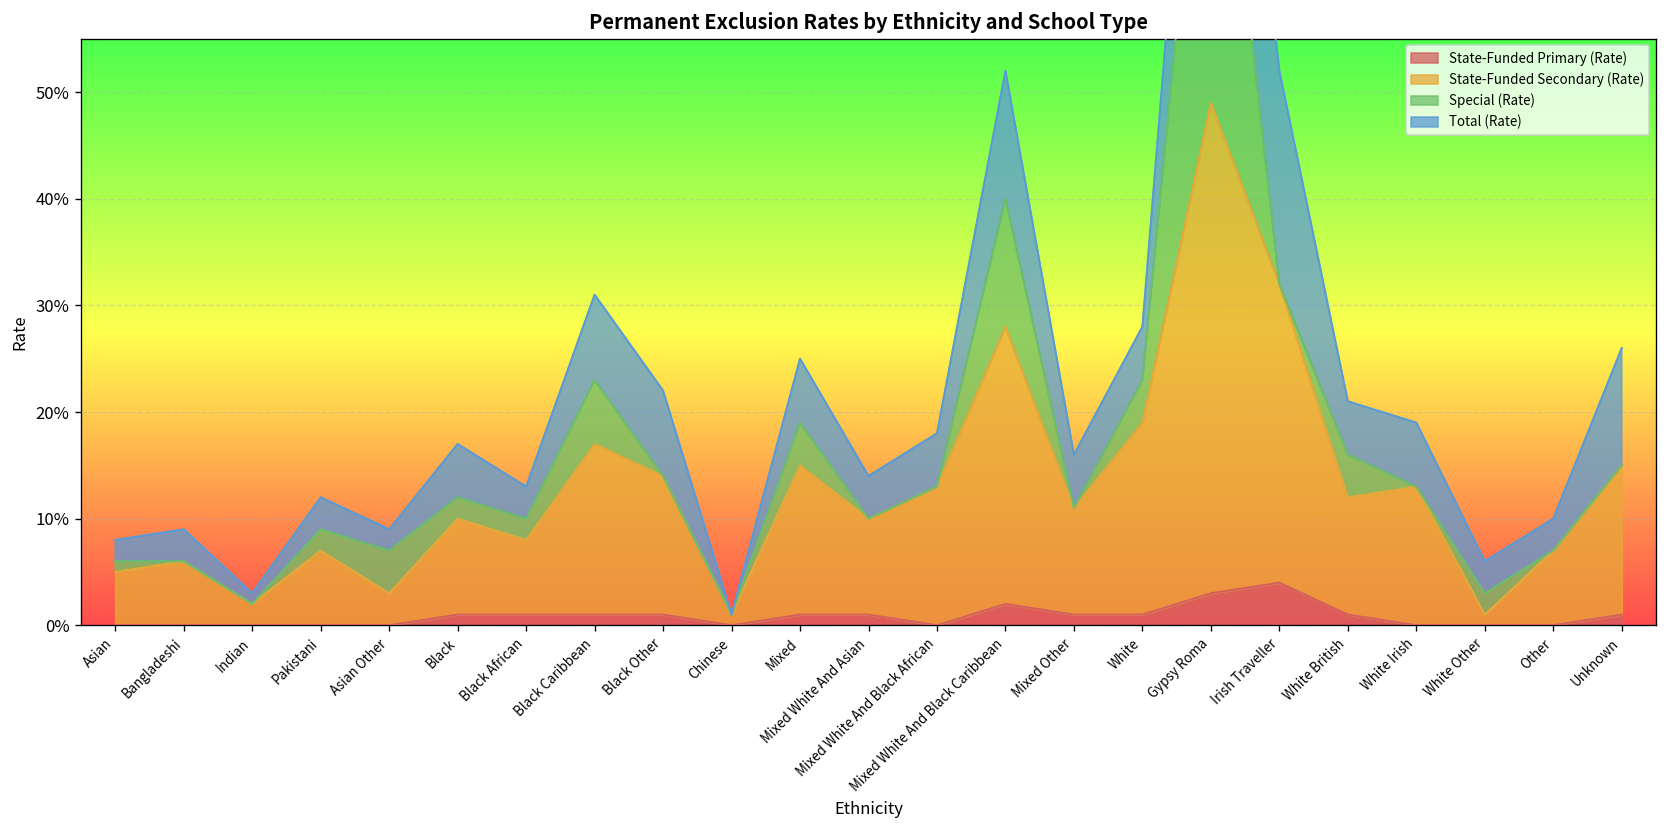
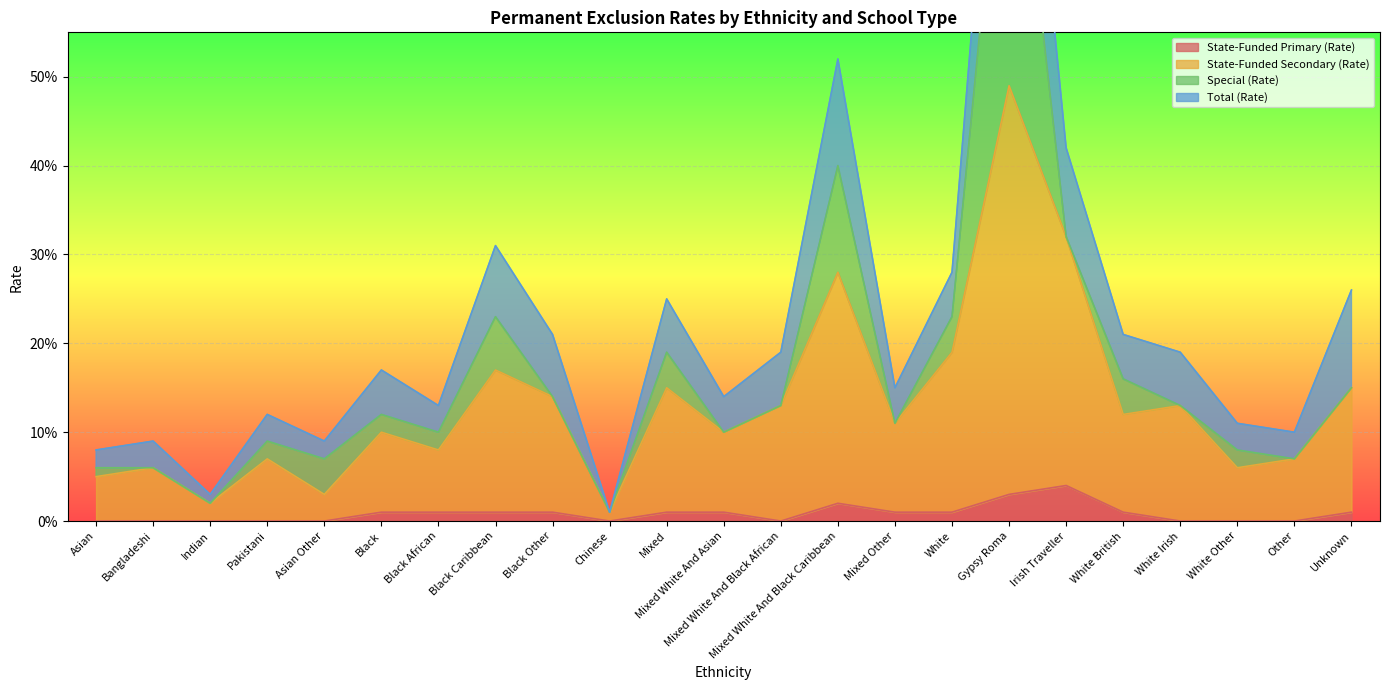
  {
    "State-Funded Primary (Rate)": {
      "Asian": "0%",
      "Bangladeshi": "0%",
      "Indian": "0%",
      "Pakistani": "0%",
      "Asian Other": "0%",
      "Black": "1%",
      "Black African": "1%",
      "Black Caribbean": "1%",
      "Black Other": "1%",
      "Chinese": "0%",
      "Mixed": "1%",
      "Mixed White And Asian": "1%",
      "Mixed White And Black African": "0%",
      "Mixed White And Black Caribbean": "2%",
      "Mixed Other": "1%",
      "White": "1%",
      "Gypsy Roma": "3%",
      "Irish Traveller": "4%",
      "White British": "1%",
      "White Irish": "0%",
      "White Other": "0%",
      "Other": "0%",
      "Unknown": "1%"
    },
    "State-Funded Secondary (Rate)": {
      "Asian": "5%",
      "Pakistani": "7%",
      "Asian Other": "3%",
      "Black": "9%",
      "Black African": "7%",
      "Black Caribbean": "16%",
      "Mixed": "14%",
      "Mixed White And Black Caribbean": "26%",
      "White": "18%",
      "Gypsy Roma": "46%",
      "White British": "11%",
-     "White Other": "1%"
+     "White Other": "6%"
    },
    "Special (Rate)": {
      "Asian": "1%",
      "Pakistani": "2%",
      "Asian Other": "4%",
      "Black": "2%",
      "Black African": "2%",
      "Black Caribbean": "6%",
      "Mixed": "4%",
      "Mixed White And Black Caribbean": "12%",
      "White": "4%",
      "White British": "4%",
      "White Other": "2%"
    },
    "Total (Rate)": {
      "Asian": "2%",
      "Bangladeshi": "3%",
      "Indian": "1%",
      "Pakistani": "3%",
      "Asian Other": "2%",
      "Black": "5%",
      "Black African": "3%",
      "Black Caribbean": "8%",
-     "Black Other": "8%",
+     "Black Other": "7%",
      "Mixed": "6%",
      "Mixed White And Asian": "4%",
-     "Mixed White And Black African": "5%",
+     "Mixed White And Black African": "6%",
      "Mixed White And Black Caribbean": "12%",
-     "Mixed Other": "5%",
+     "Mixed Other": "4%",
      "White": "5%",
-     "Irish Traveller": "20%",
+     "Irish Traveller": "10%",
      "White British": "5%",
      "White Irish": "6%",
      "White Other": "3%",
      "Other": "3%",
      "Unknown": "11%"
    }
  }
